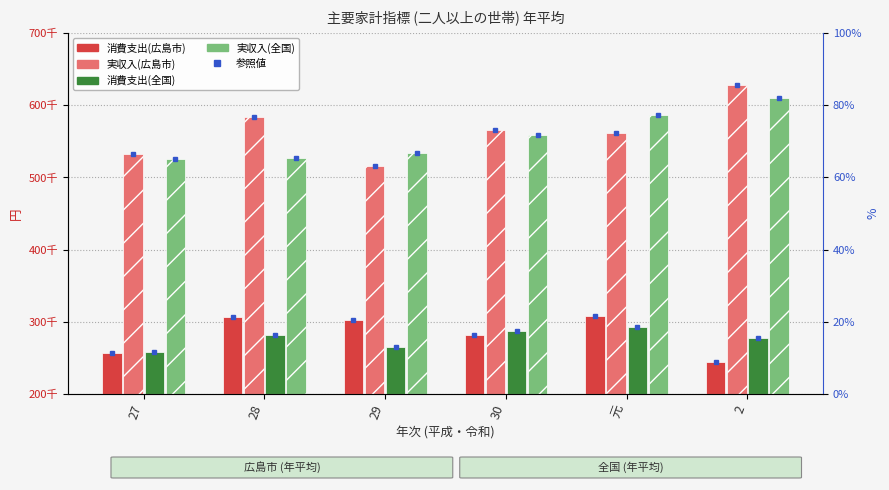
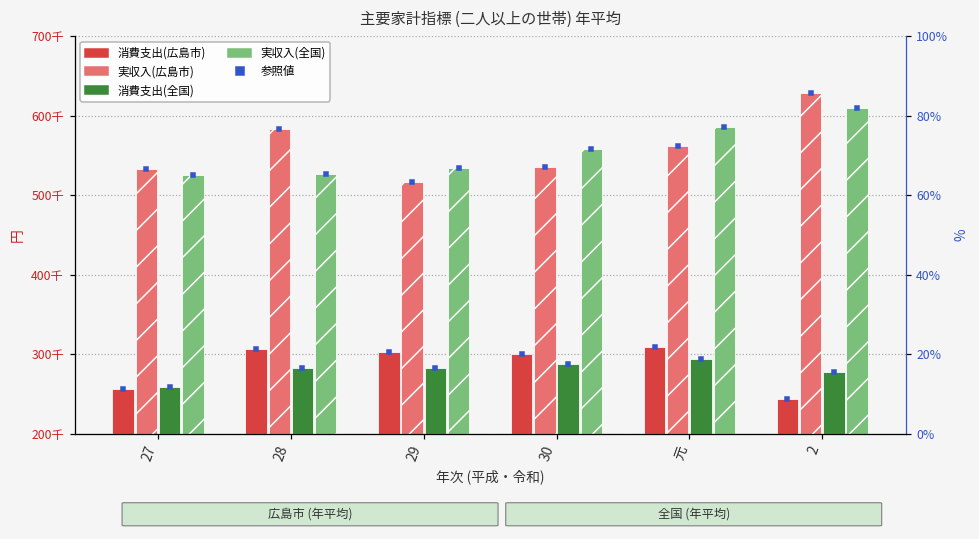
  {
    "消費支出(広島市)": {
      "27": "260千",
      "28": "310千",
      "29": "300千",
-     "30": "280千",
+     "30": "300千",
      "元": "310千",
      "2": "240千"
    },
    "実収入(広島市)": {
      "27": "530千",
      "28": "580千",
      "29": "520千",
-     "30": "570千",
+     "30": "540千",
      "元": "560千",
      "2": "630千"
    },
    "消費支出(全国)": {
      "27": "260千",
      "28": "280千",
-     "29": "260千",
+     "29": "280千",
      "30": "290千",
      "元": "290千",
      "2": "280千"
    },
    "実収入(全国)": {
      "27": "530千",
      "28": "530千",
      "29": "530千",
      "30": "560千",
      "元": "590千",
      "2": "610千"
    }
  }
